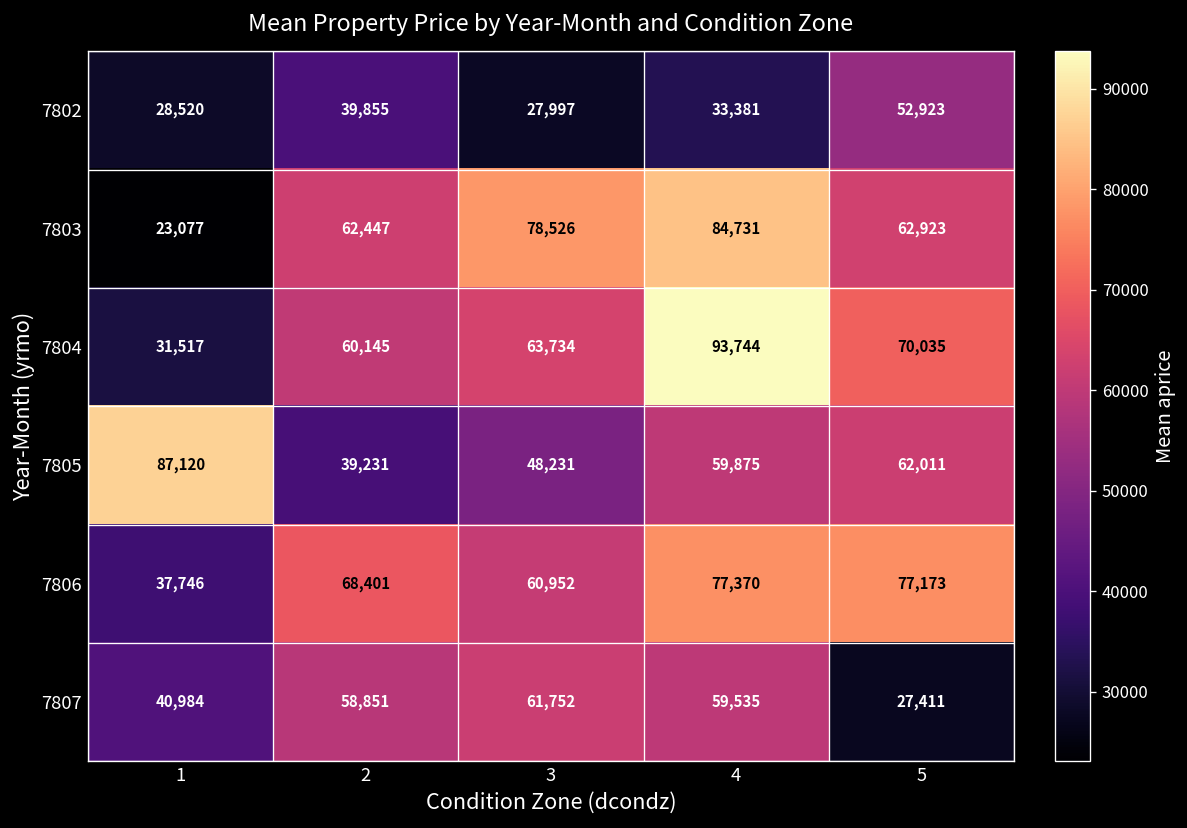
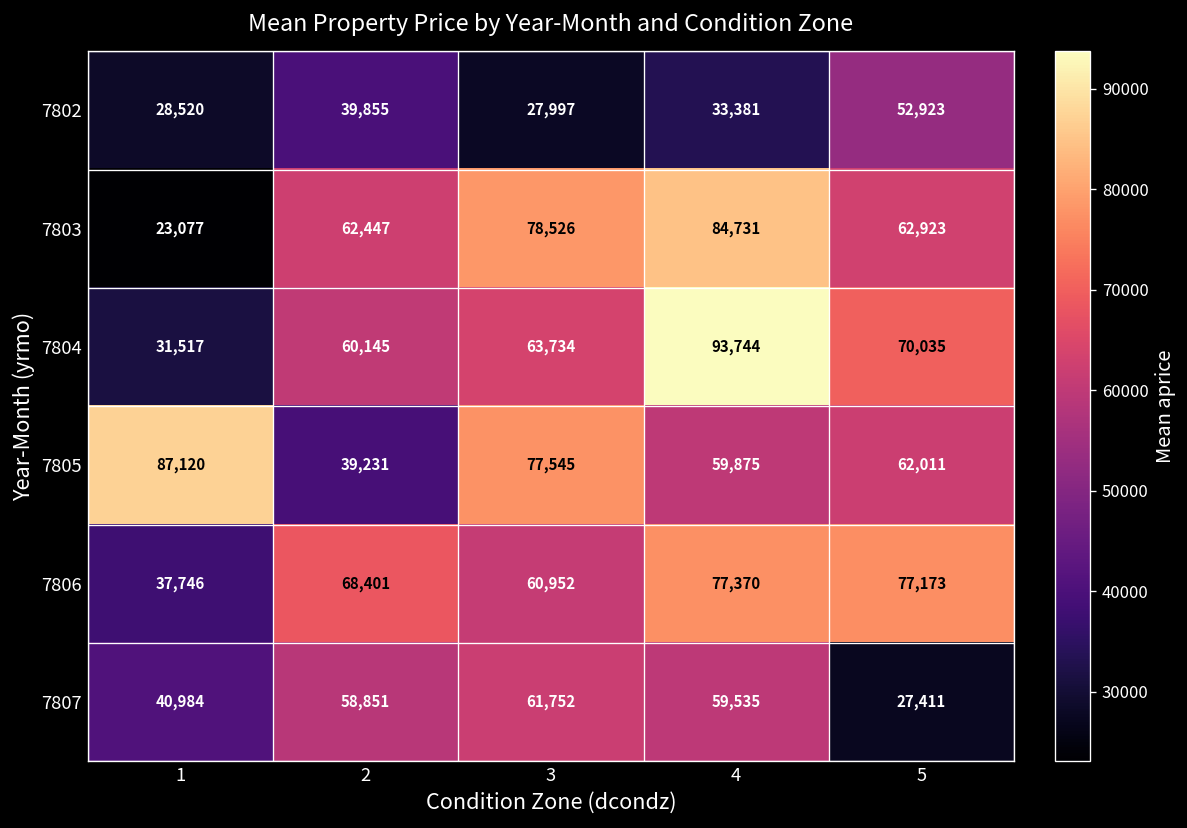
  {
    "7802": {
      "1": "28,520",
      "2": "39,855",
      "3": "27,997",
      "4": "33,381",
      "5": "52,923"
    },
    "7803": {
      "1": "23,077",
      "2": "62,447",
      "3": "78,526",
      "4": "84,731",
      "5": "62,923"
    },
    "7804": {
      "1": "31,517",
      "2": "60,145",
      "3": "63,734",
      "4": "93,744",
      "5": "70,035"
    },
    "7805": {
      "1": "87,120",
      "2": "39,231",
-     "3": "48,231",
+     "3": "77,545",
      "4": "59,875",
      "5": "62,011"
    },
    "7806": {
      "1": "37,746",
      "2": "68,401",
      "3": "60,952",
      "4": "77,370",
      "5": "77,173"
    },
    "7807": {
      "1": "40,984",
      "2": "58,851",
      "3": "61,752",
      "4": "59,535",
      "5": "27,411"
    }
  }
